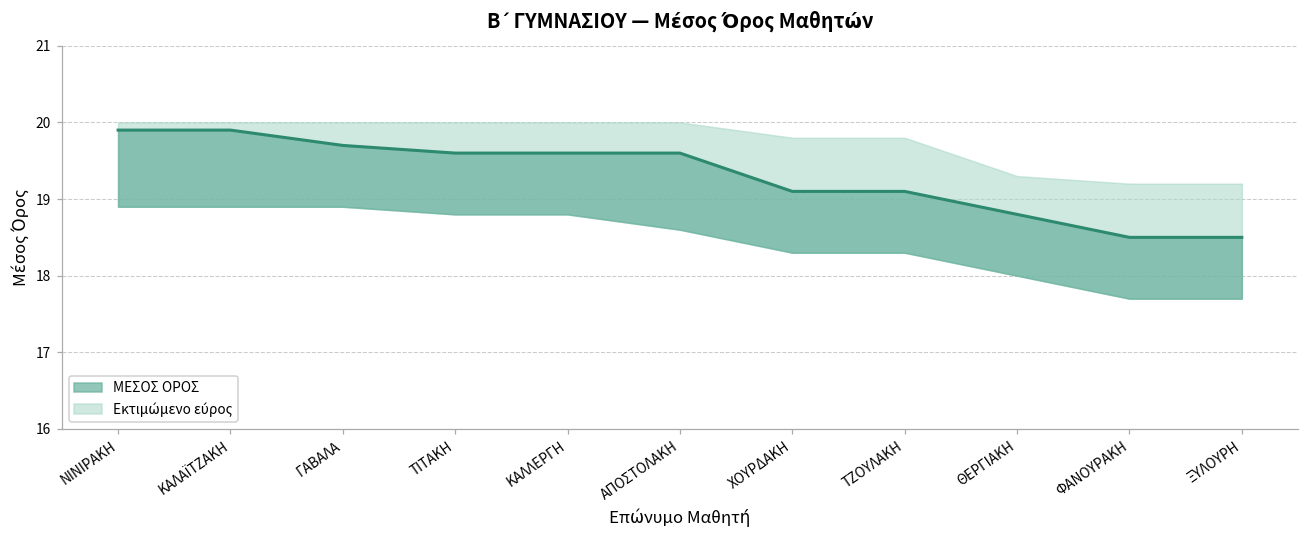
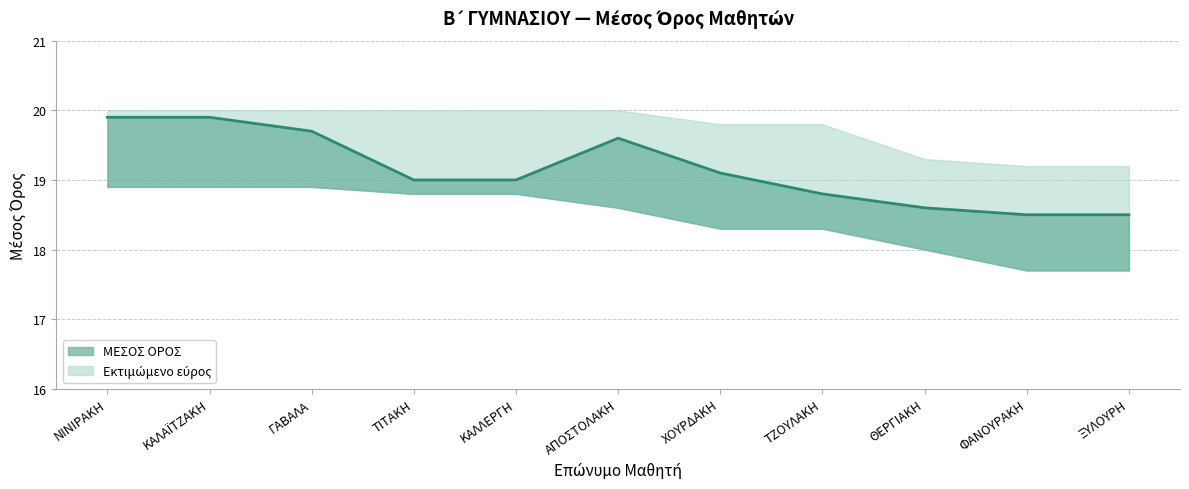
  {
    "ΜΕΣΟΣ ΟΡΟΣ": {
      "ΝΙΝΙΡΑΚΗ": 19.9,
      "ΚΑΛΑΪΤΖΑΚΗ": 19.9,
      "ΓΑΒΑΛΑ": 19.7,
-     "ΤΙΤΑΚΗ": 19.6,
-     "ΚΑΛΛΕΡΓΗ": 19.6,
+     "ΤΙΤΑΚΗ": 19.0,
+     "ΚΑΛΛΕΡΓΗ": 19.0,
      "ΑΠΟΣΤΟΛΑΚΗ": 19.6,
      "ΧΟΥΡΔΑΚΗ": 19.1,
-     "ΤΖΟΥΛΑΚΗ": 19.1,
-     "ΘΕΡΓΙΑΚΗ": 18.8,
+     "ΤΖΟΥΛΑΚΗ": 18.8,
+     "ΘΕΡΓΙΑΚΗ": 18.6,
      "ΦΑΝΟΥΡΑΚΗ": 18.5,
      "ΞΥΛΟΥΡΗ": 18.5
    }
  }
